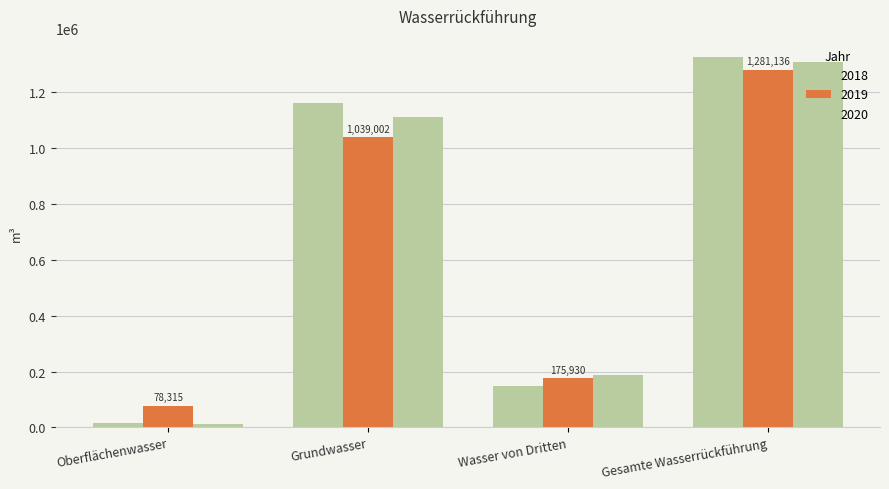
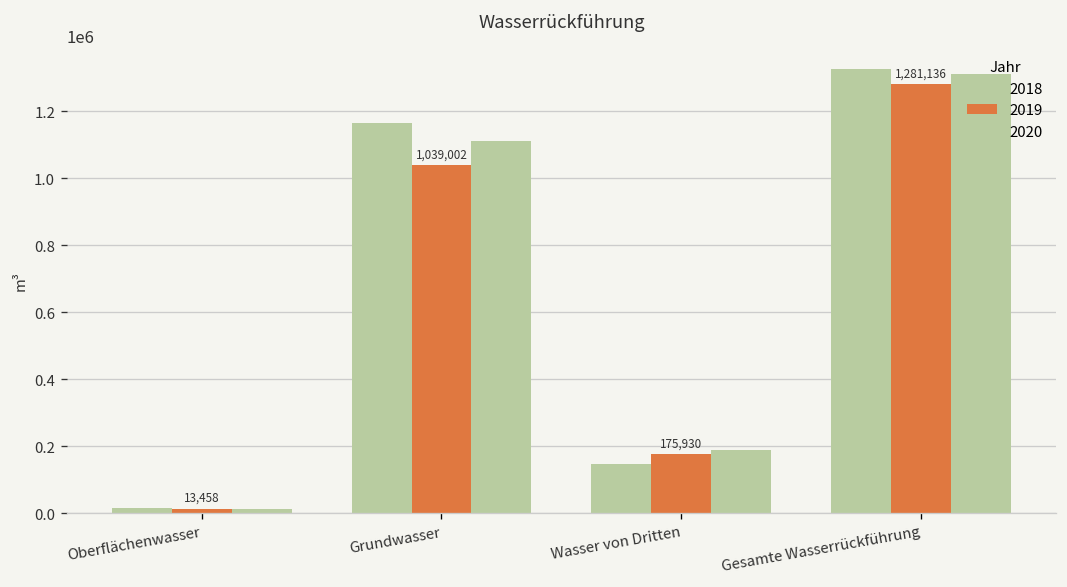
  {
    "2019": {
-     "Oberflächenwasser": "78,315",
+     "Oberflächenwasser": "13,458",
      "Grundwasser": "1,039,002",
      "Wasser von Dritten": "175,930",
      "Gesamte Wasserrückführung": "1,281,136"
    }
  }
